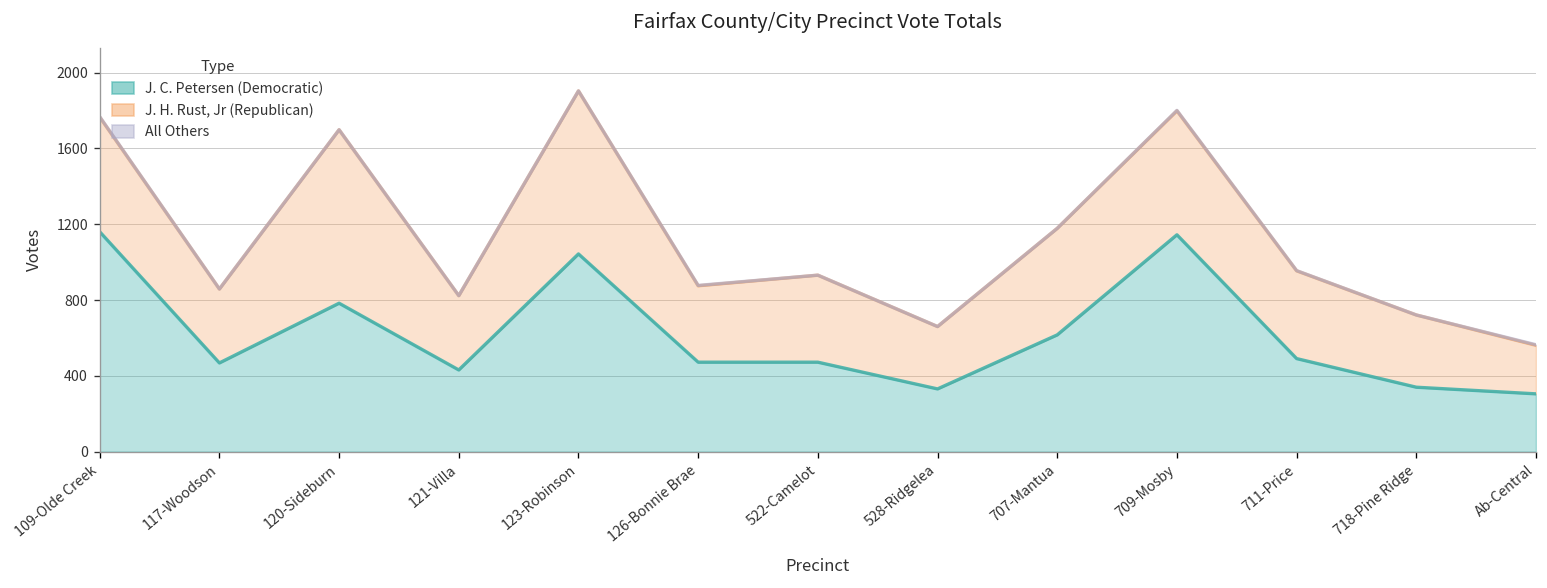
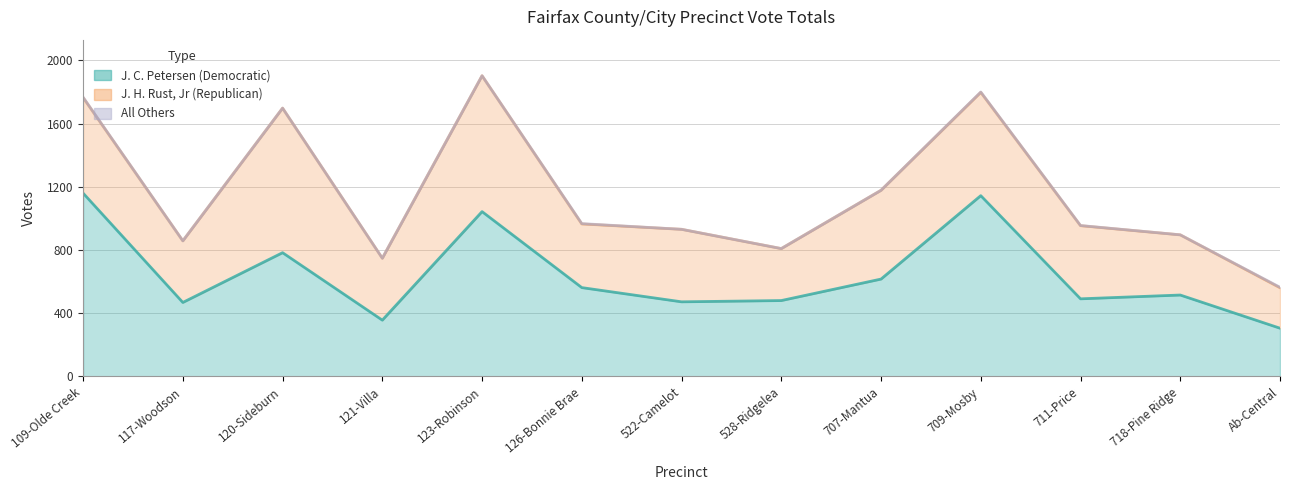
  {
    "J. C. Petersen (Democratic)": {
      "109-Olde Creek": 1160,
      "117-Woodson": 470,
      "120-Sideburn": 780,
-     "121-Villa": 430,
+     "121-Villa": 360,
      "123-Robinson": 1040,
-     "126-Bonnie Brae": 470,
+     "126-Bonnie Brae": 560,
      "522-Camelot": 470,
-     "528-Ridgelea": 330,
+     "528-Ridgelea": 480,
      "707-Mantua": 620,
      "709-Mosby": 1140,
      "711-Price": 490,
-     "718-Pine Ridge": 340,
+     "718-Pine Ridge": 520,
      "Ab-Central": 310
    }
  }
